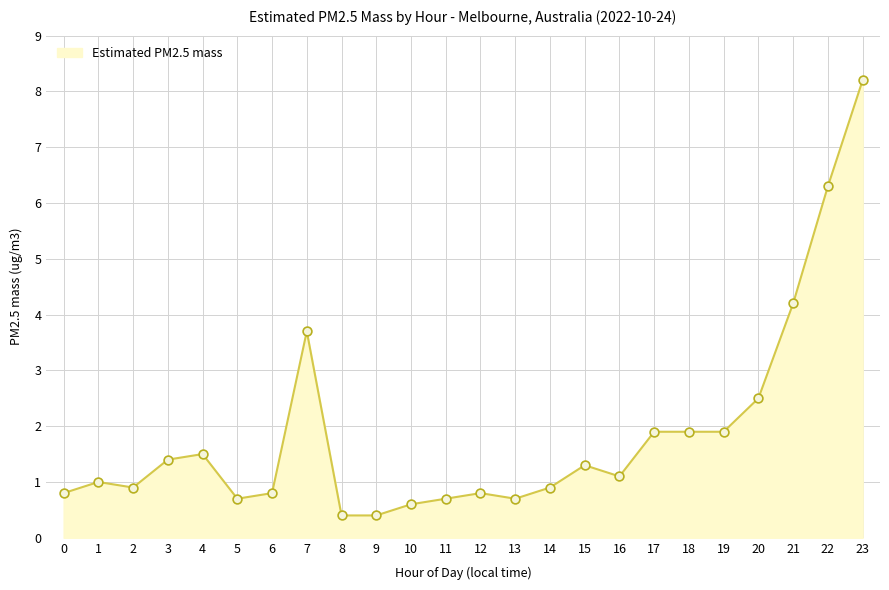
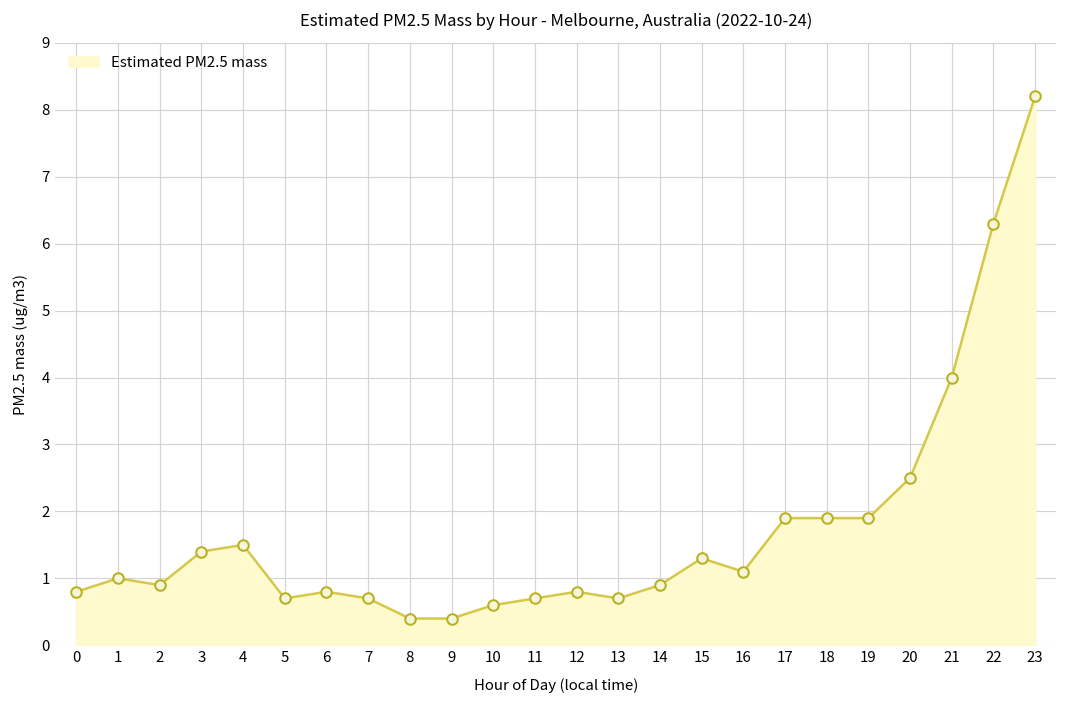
  {
    "0": 0.8,
    "1": 1.0,
    "2": 0.9,
    "3": 1.4,
    "4": 1.5,
    "5": 0.7,
    "6": 0.8,
-   "7": 3.7,
+   "7": 0.7,
    "8": 0.4,
    "9": 0.4,
    "10": 0.6,
    "11": 0.7,
    "12": 0.8,
    "13": 0.7,
    "14": 0.9,
    "15": 1.3,
    "16": 1.1,
    "17": 1.9,
    "18": 1.9,
    "19": 1.9,
    "20": 2.5,
-   "21": 4.2,
+   "21": 4.0,
    "22": 6.3,
    "23": 8.2
  }
